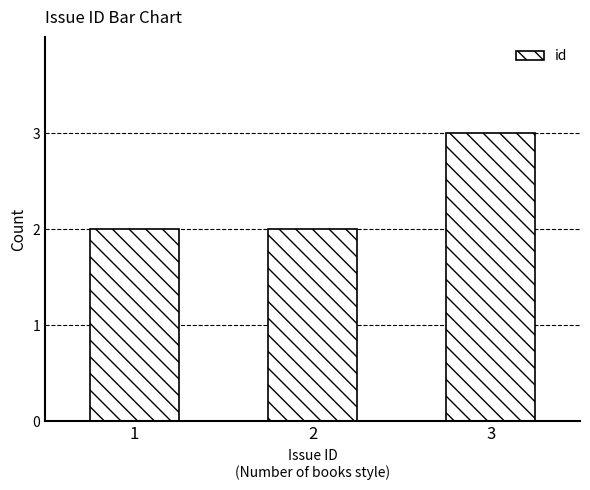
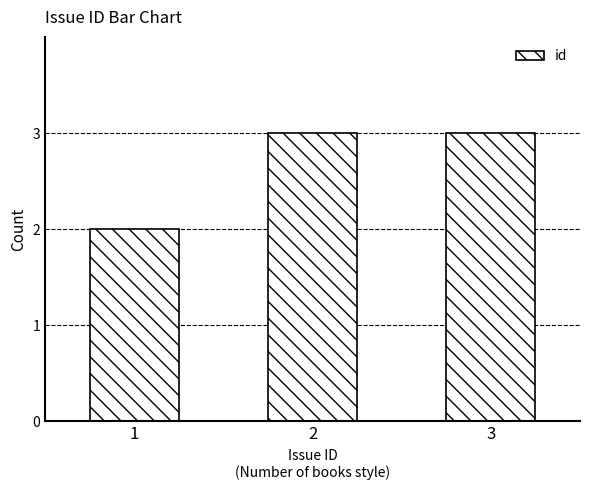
  {
    "1": 2,
-   "2": 2,
+   "2": 3,
    "3": 3
  }
